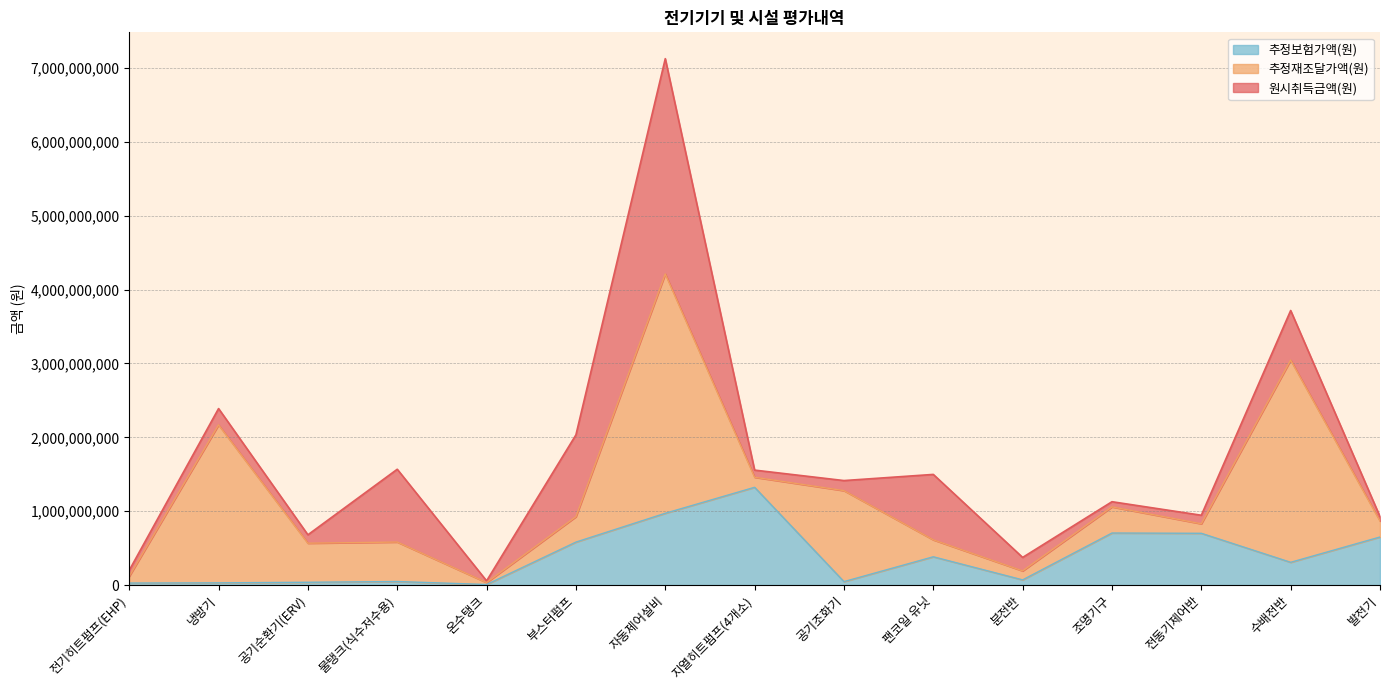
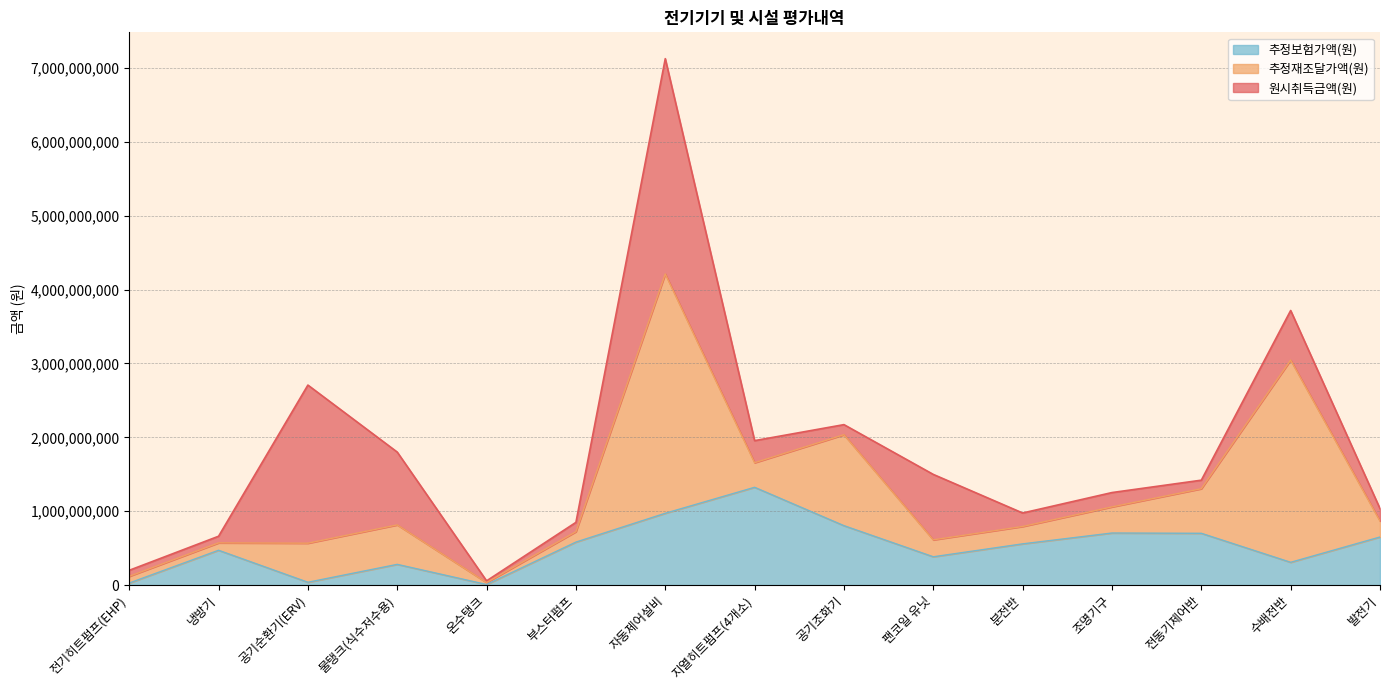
  {
    "추정보험가액(원)": {
      "전기히트펌프(EHP)": "0",
-     "냉방기": "0",
+     "냉방기": "500,000,000",
      "공기순환기(ERV)": "0",
-     "물탱크(식수저수용)": "0",
+     "물탱크(식수저수용)": "300,000,000",
      "부스터펌프": "600,000,000",
      "자동제어설비": "1,000,000,000",
      "지열히트펌프(4개소)": "1,300,000,000",
-     "공기조화기": "0",
+     "공기조화기": "800,000,000",
      "팬코일 유닛": "400,000,000",
-     "분전반": "100,000,000",
+     "분전반": "600,000,000",
      "조명기구": "700,000,000",
      "전동기제어반": "700,000,000",
      "수배전반": "300,000,000",
      "발전기": "700,000,000"
    },
    "추정재조달가액(원)": {
      "전기히트펌프(EHP)": "100,000,000",
-     "냉방기": "2,100,000,000",
+     "냉방기": "100,000,000",
      "공기순환기(ERV)": "500,000,000",
      "물탱크(식수저수용)": "500,000,000",
-     "부스터펌프": "300,000,000",
+     "부스터펌프": "100,000,000",
      "자동제어설비": "3,200,000,000",
-     "지열히트펌프(4개소)": "100,000,000",
+     "지열히트펌프(4개소)": "300,000,000",
      "공기조화기": "1,200,000,000",
      "팬코일 유닛": "200,000,000",
-     "분전반": "100,000,000",
+     "분전반": "200,000,000",
      "조명기구": "400,000,000",
-     "전동기제어반": "100,000,000",
+     "전동기제어반": "600,000,000",
      "수배전반": "2,700,000,000",
      "발전기": "200,000,000"
    },
    "원시취득금액(원)": {
      "전기히트펌프(EHP)": "100,000,000",
-     "냉방기": "200,000,000",
-     "공기순환기(ERV)": "100,000,000",
+     "냉방기": "100,000,000",
+     "공기순환기(ERV)": "2,100,000,000",
      "물탱크(식수저수용)": "1,000,000,000",
-     "부스터펌프": "1,100,000,000",
+     "부스터펌프": "100,000,000",
      "자동제어설비": "2,900,000,000",
-     "지열히트펌프(4개소)": "100,000,000",
+     "지열히트펌프(4개소)": "300,000,000",
      "공기조화기": "100,000,000",
      "팬코일 유닛": "900,000,000",
      "분전반": "200,000,000",
-     "조명기구": "100,000,000",
+     "조명기구": "200,000,000",
      "전동기제어반": "100,000,000",
      "수배전반": "700,000,000",
-     "발전기": "100,000,000"
+     "발전기": "200,000,000"
    }
  }
